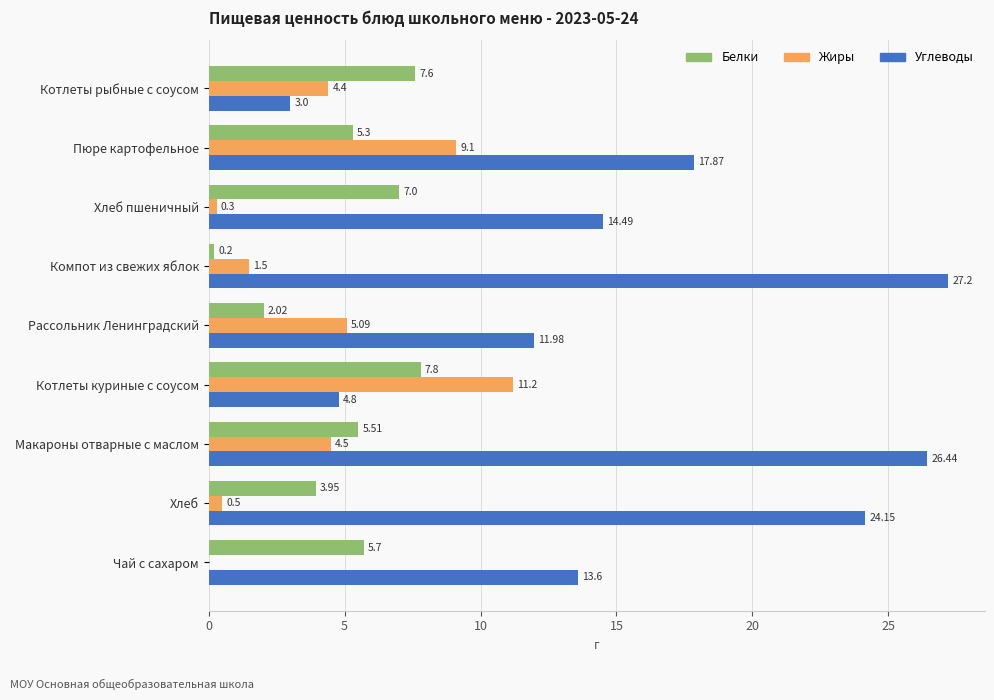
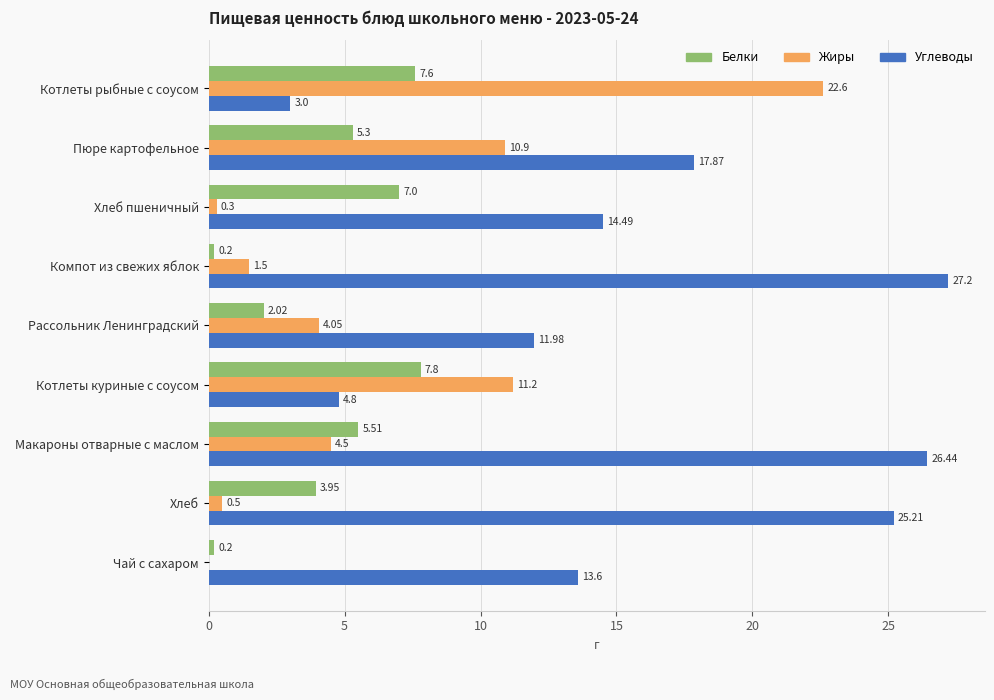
  {
    "Белки": {
      "Котлеты рыбные с соусом": 7.6,
      "Пюре картофельное": 5.3,
      "Хлеб пшеничный": 7.0,
      "Компот из свежих яблок": 0.2,
      "Рассольник Ленинградский": 2.02,
      "Котлеты куриные с соусом": 7.8,
      "Макароны отварные с маслом": 5.51,
      "Хлеб": 3.95,
-     "Чай с сахаром": 5.7
+     "Чай с сахаром": 0.2
    },
    "Жиры": {
-     "Котлеты рыбные с соусом": 4.4,
-     "Пюре картофельное": 9.1,
+     "Котлеты рыбные с соусом": 22.6,
+     "Пюре картофельное": 10.9,
      "Хлеб пшеничный": 0.3,
      "Компот из свежих яблок": 1.5,
-     "Рассольник Ленинградский": 5.09,
+     "Рассольник Ленинградский": 4.05,
      "Котлеты куриные с соусом": 11.2,
      "Макароны отварные с маслом": 4.5,
      "Хлеб": 0.5
    },
    "Углеводы": {
      "Котлеты рыбные с соусом": 3.0,
      "Пюре картофельное": 17.87,
      "Хлеб пшеничный": 14.49,
      "Компот из свежих яблок": 27.2,
      "Рассольник Ленинградский": 11.98,
      "Котлеты куриные с соусом": 4.8,
      "Макароны отварные с маслом": 26.44,
-     "Хлеб": 24.15,
+     "Хлеб": 25.21,
      "Чай с сахаром": 13.6
    }
  }
